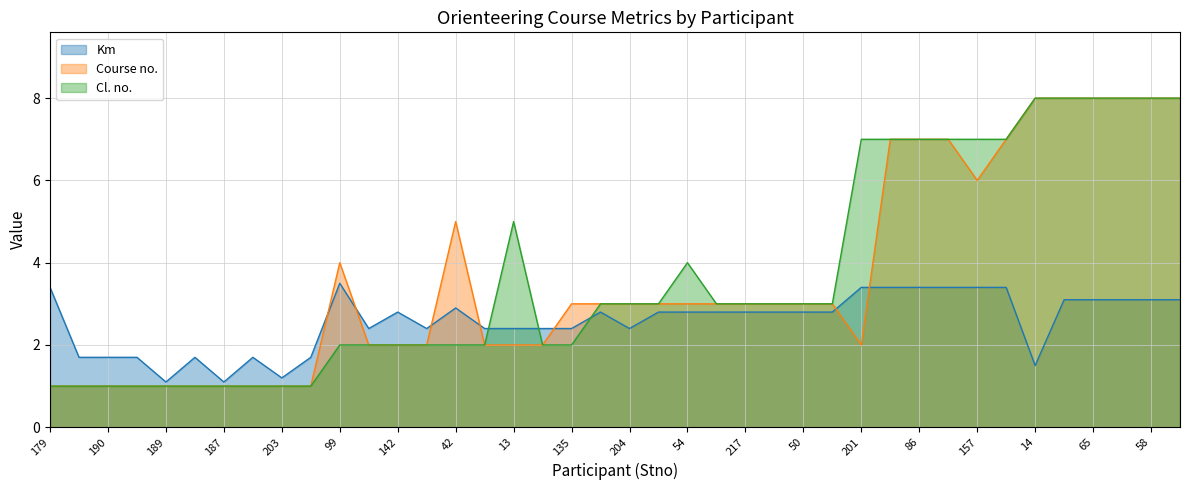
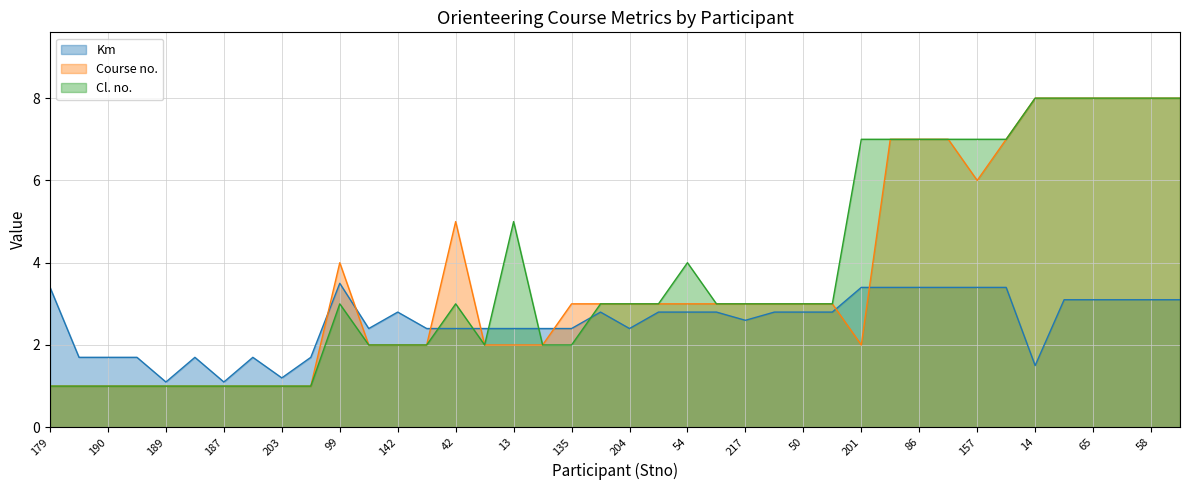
  {
    "Km": {
      "179": 3.4,
      "190": 1.7,
      "189": 1.1,
      "187": 1.1,
      "203": 1.2,
      "99": 3.5,
      "142": 2.8,
-     "42": 2.9,
+     "42": 2.4,
      "13": 2.4,
      "135": 2.4,
      "204": 2.4,
      "54": 2.8,
-     "217": 2.8,
+     "217": 2.6,
      "50": 2.8,
      "201": 3.4,
      "86": 3.4,
      "157": 3.4,
      "14": 1.5,
      "65": 3.1,
      "58": 3.1
    },
    "Course no.": {
      "99": 4.0,
      "42": 5.0,
      "13": 2.0,
      "135": 3.0,
      "54": 3.0,
      "201": 2.0,
      "157": 6.0
    },
    "Cl. no.": {
-     "99": 2,
-     "42": 2,
+     "99": 3,
+     "42": 3,
      "13": 5,
      "135": 2,
      "54": 4,
      "201": 7,
      "157": 7
    }
  }
